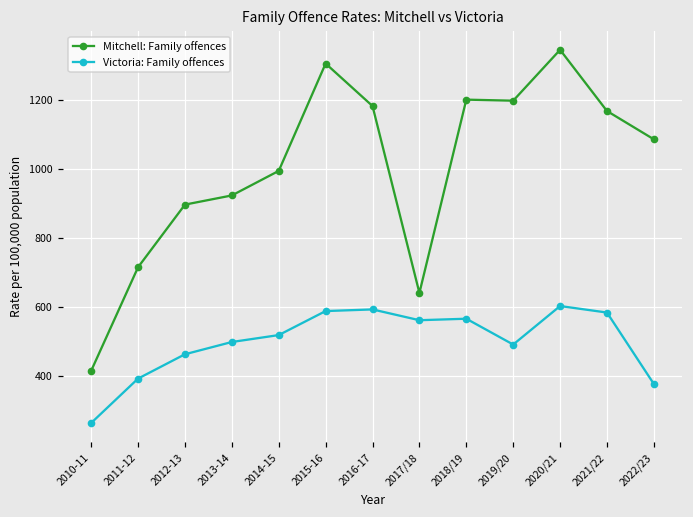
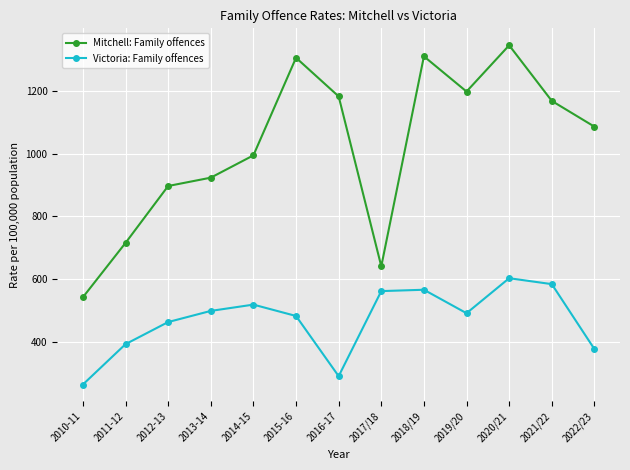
  {
    "Mitchell: Family offences": {
-     "2010-11": 420,
+     "2010-11": 540,
      "2011-12": 720,
      "2012-13": 900,
      "2013-14": 920,
      "2014-15": 990,
      "2015-16": 1310,
      "2016-17": 1180,
      "2017/18": 640,
-     "2018/19": 1200,
+     "2018/19": 1310,
      "2019/20": 1200,
      "2020/21": 1350,
      "2021/22": 1170,
      "2022/23": 1090
    },
    "Victoria: Family offences": {
      "2010-11": 260,
      "2011-12": 390,
      "2012-13": 460,
      "2013-14": 500,
      "2014-15": 520,
-     "2015-16": 590,
-     "2016-17": 590,
+     "2015-16": 480,
+     "2016-17": 290,
      "2017/18": 560,
      "2018/19": 570,
      "2019/20": 490,
      "2020/21": 600,
      "2021/22": 580,
      "2022/23": 380
    }
  }
